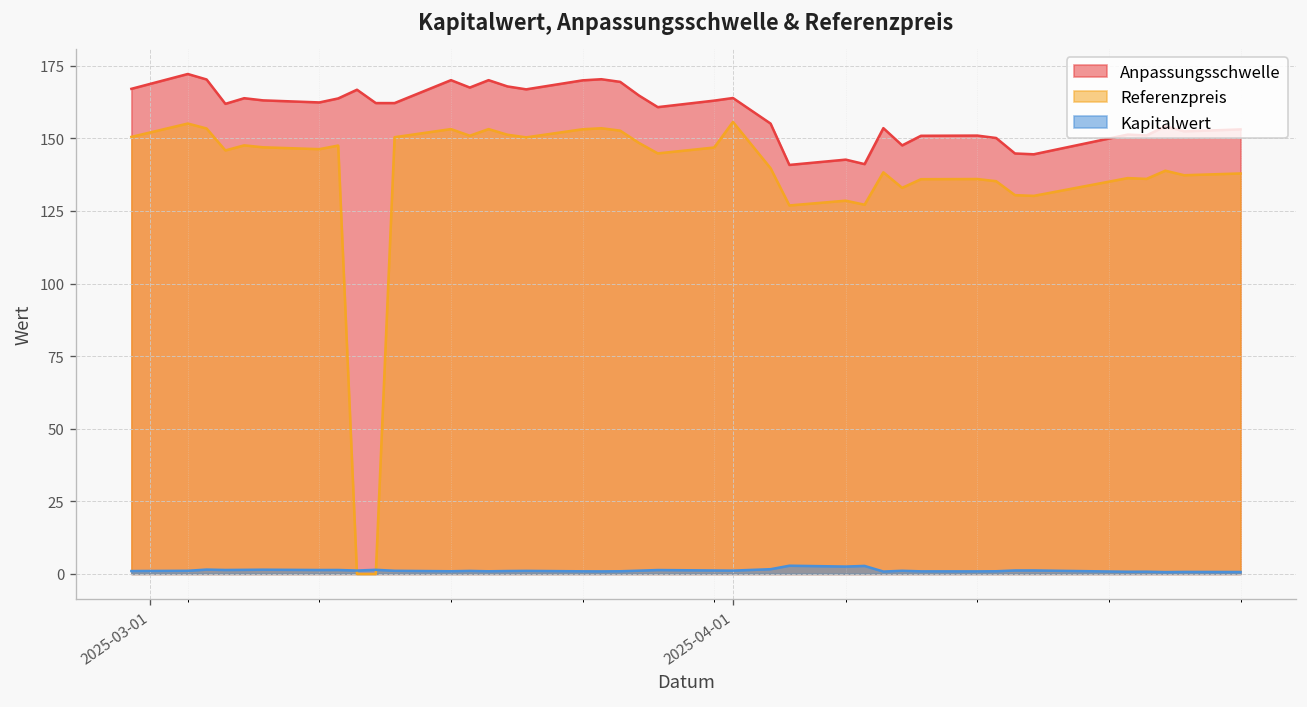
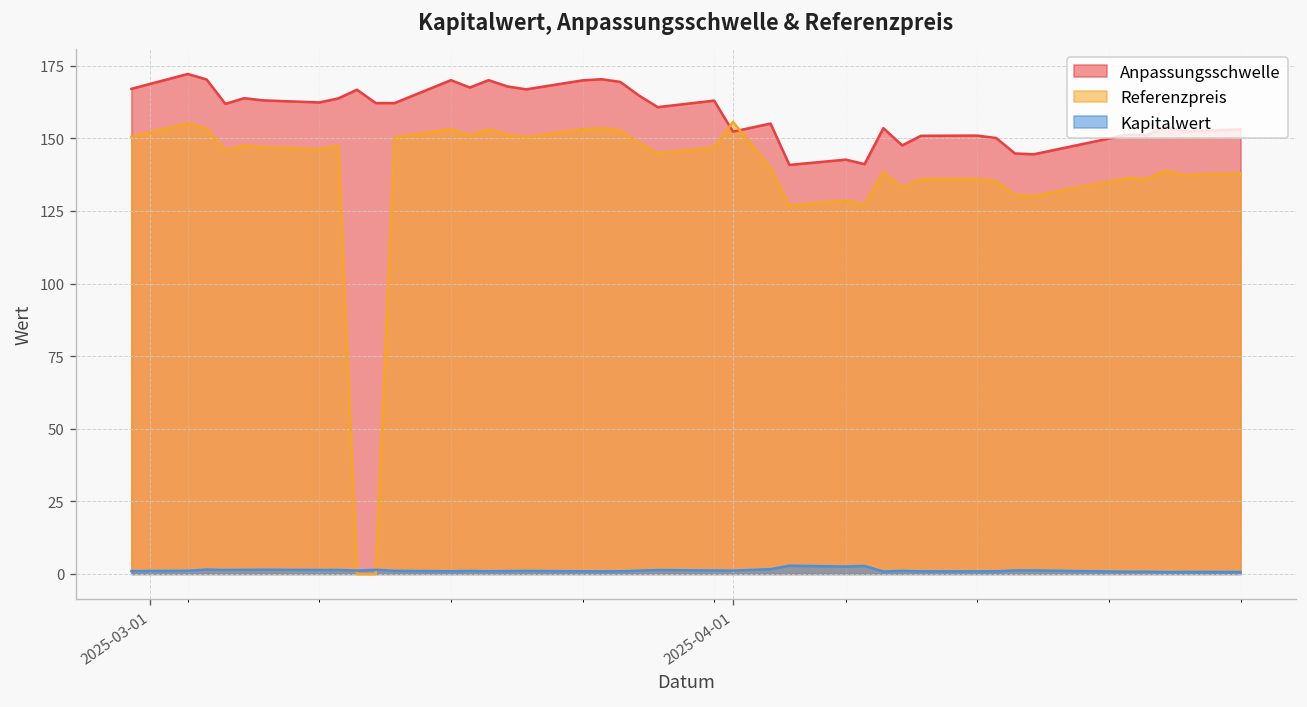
  {
    "Anpassungsschwelle": {
-     "2025-04-01": 164
+     "2025-04-01": 152
    },
    "Referenzpreis": {
      "2025-04-01": 156
    },
    "Kapitalwert": {
      "2025-04-01": 1
    }
  }
